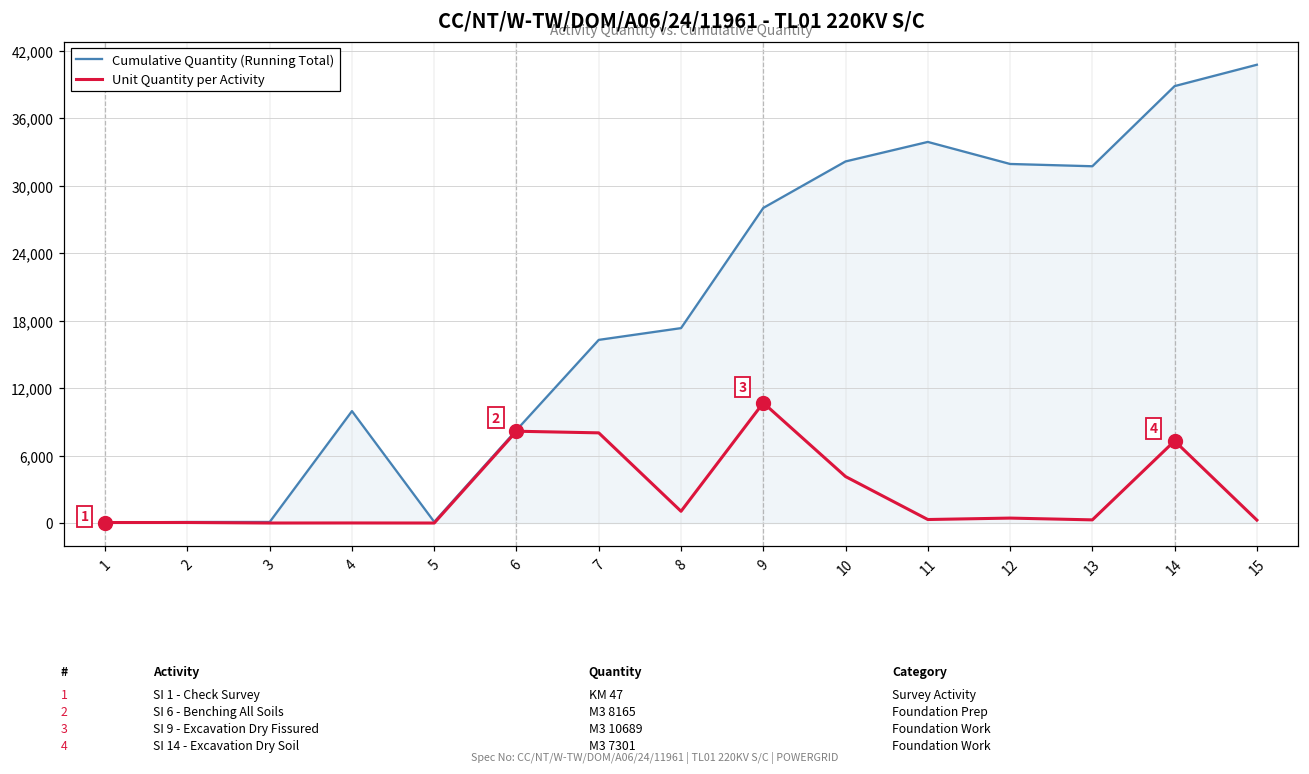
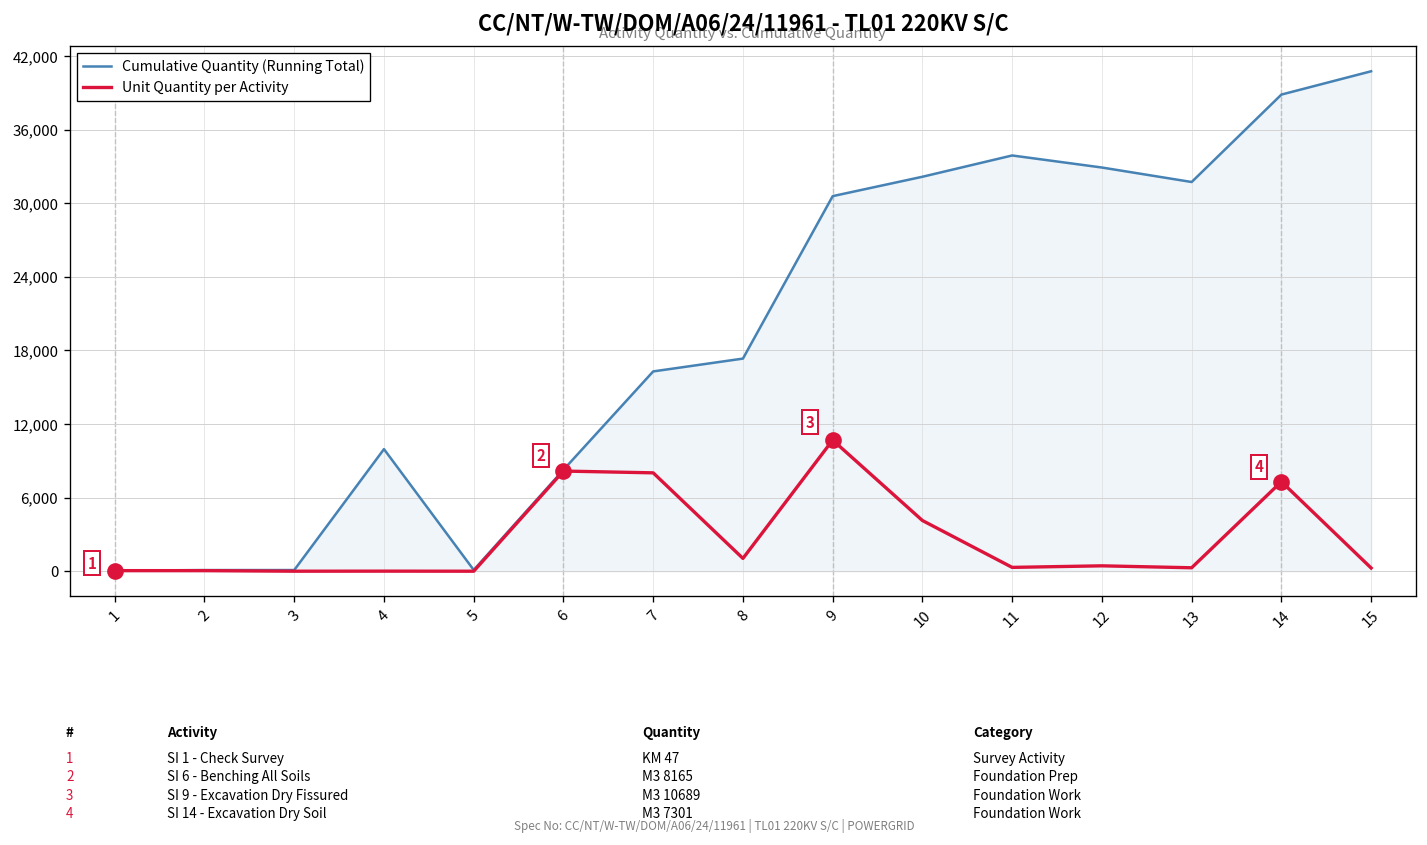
  {
    "Cumulative Quantity (Running Total)": {
      "4": "10,000",
      "7": "16,300",
      "8": "17,300",
-     "9": "28,000",
+     "9": "30,600",
      "10": "32,200",
      "11": "33,900",
-     "12": "31,900",
+     "12": "32,900",
      "13": "31,700",
      "14": "38,900",
      "15": "40,800"
    }
  }
